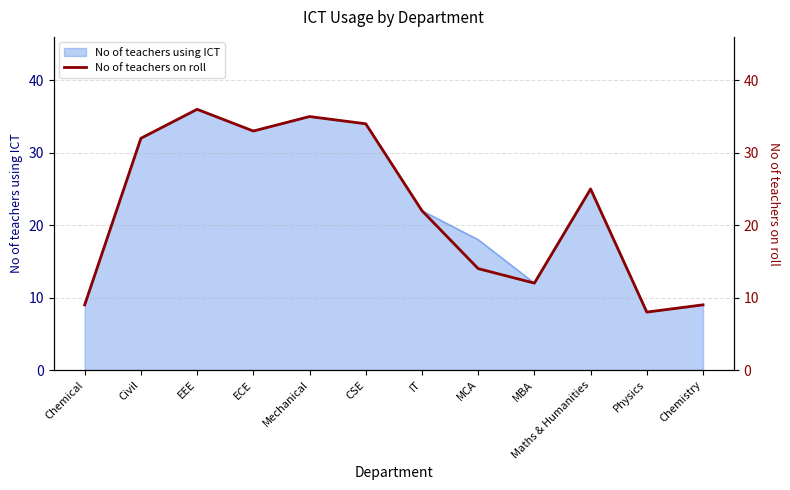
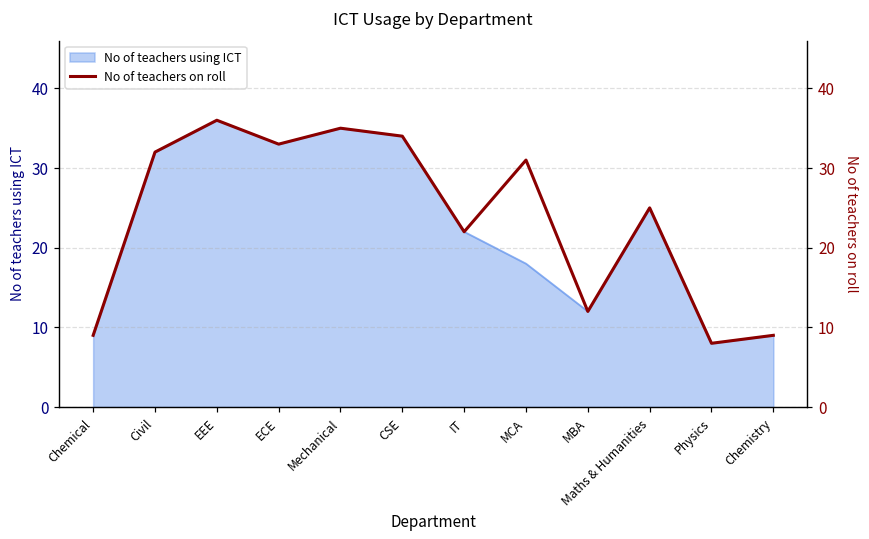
  {
    "No of teachers using ICT": {
      "Chemical": 9,
      "Civil": 32,
      "EEE": 36,
      "ECE": 33,
      "Mechanical": 35,
      "CSE": 34,
      "IT": 22,
      "MCA": 18,
      "MBA": 12,
      "Maths & Humanities": 25,
      "Physics": 8,
      "Chemistry": 9
    },
    "No of teachers on roll": {
      "Chemical": 9,
      "Civil": 32,
      "EEE": 36,
      "ECE": 33,
      "Mechanical": 35,
      "CSE": 34,
      "IT": 22,
-     "MCA": 14,
+     "MCA": 31,
      "MBA": 12,
      "Maths & Humanities": 25,
      "Physics": 8,
      "Chemistry": 9
    }
  }
